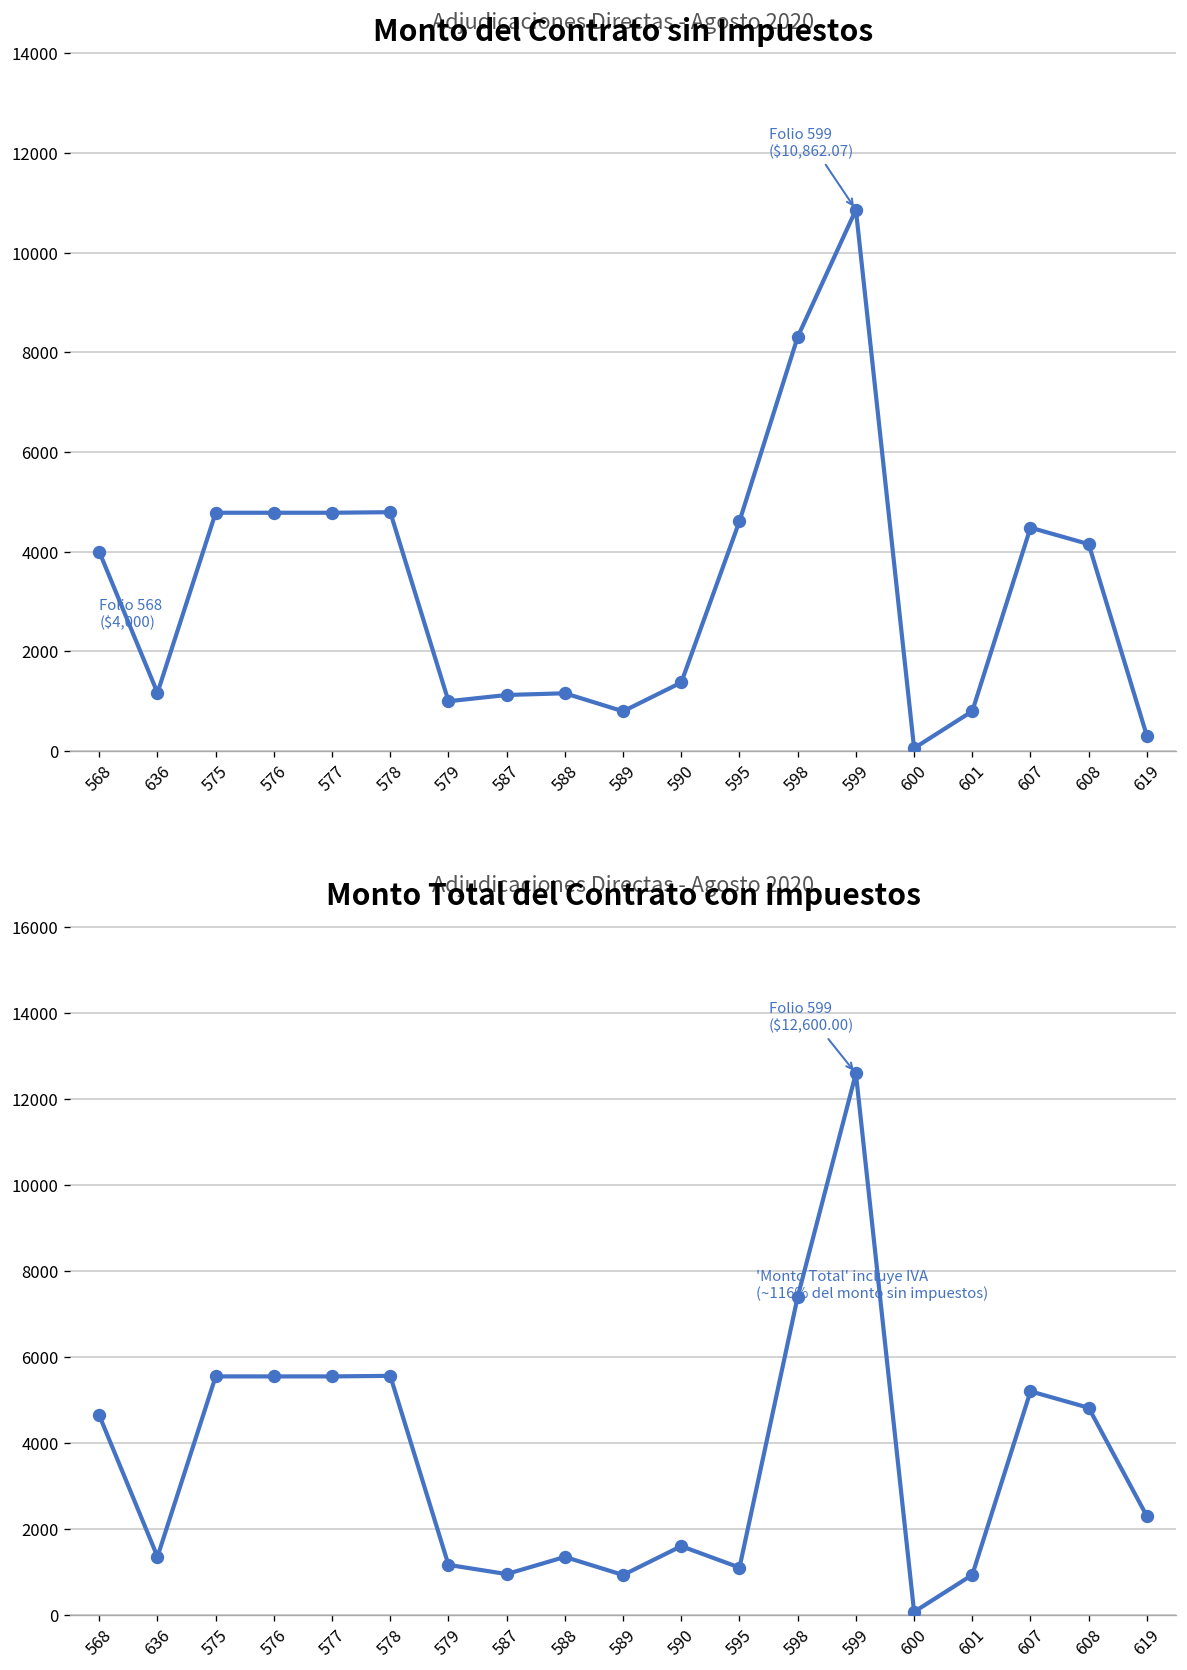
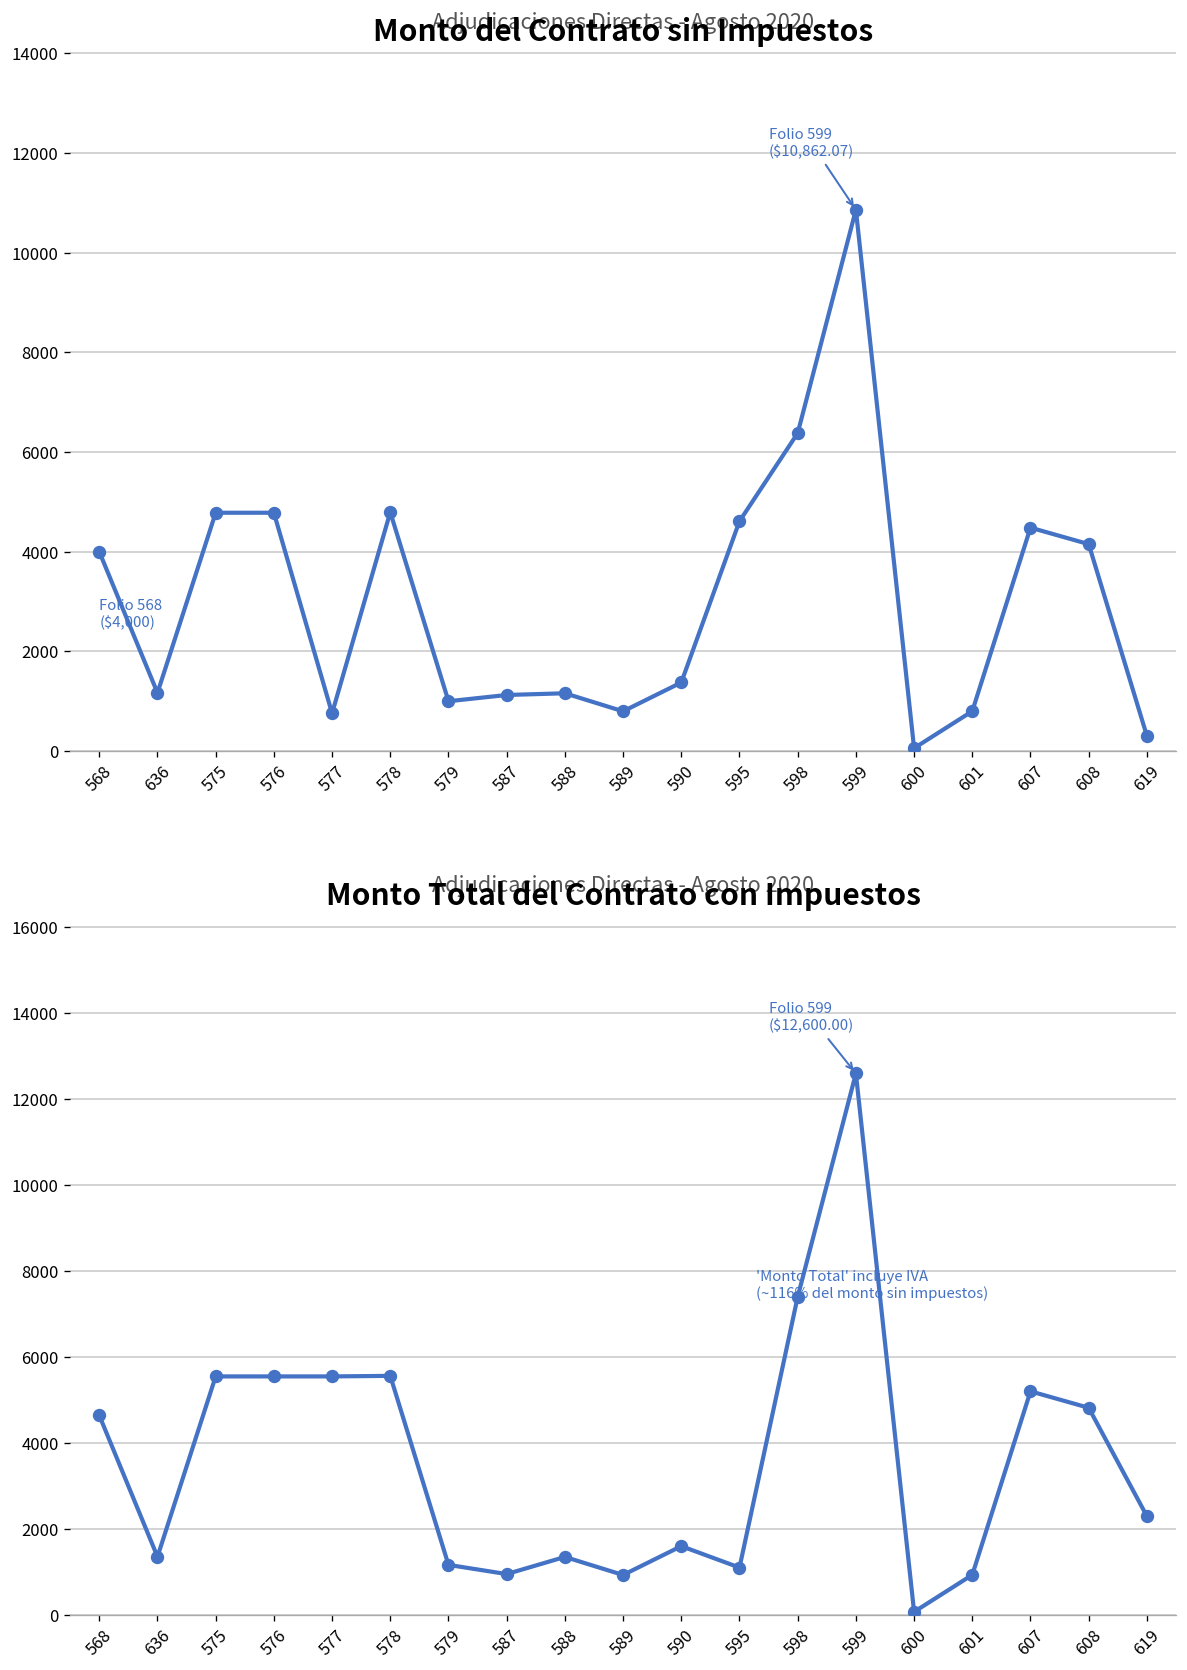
  {
    "Monto del Contrato sin Impuestos": {
      "568": "4000",
      "636": "1200",
      "575": "4800",
      "576": "4800",
-     "577": "4800",
+     "577": "800",
      "578": "4800",
      "579": "1000",
      "587": "1100",
      "588": "1200",
      "589": "800",
      "590": "1400",
      "595": "4600",
-     "598": "8300",
+     "598": "6400",
      "600": "100",
      "601": "800",
      "607": "4500",
      "608": "4200",
      "619": "300"
    },
    "Monto Total del Contrato con Impuestos": {
      "599": "($12,600.00)"
    }
  }
